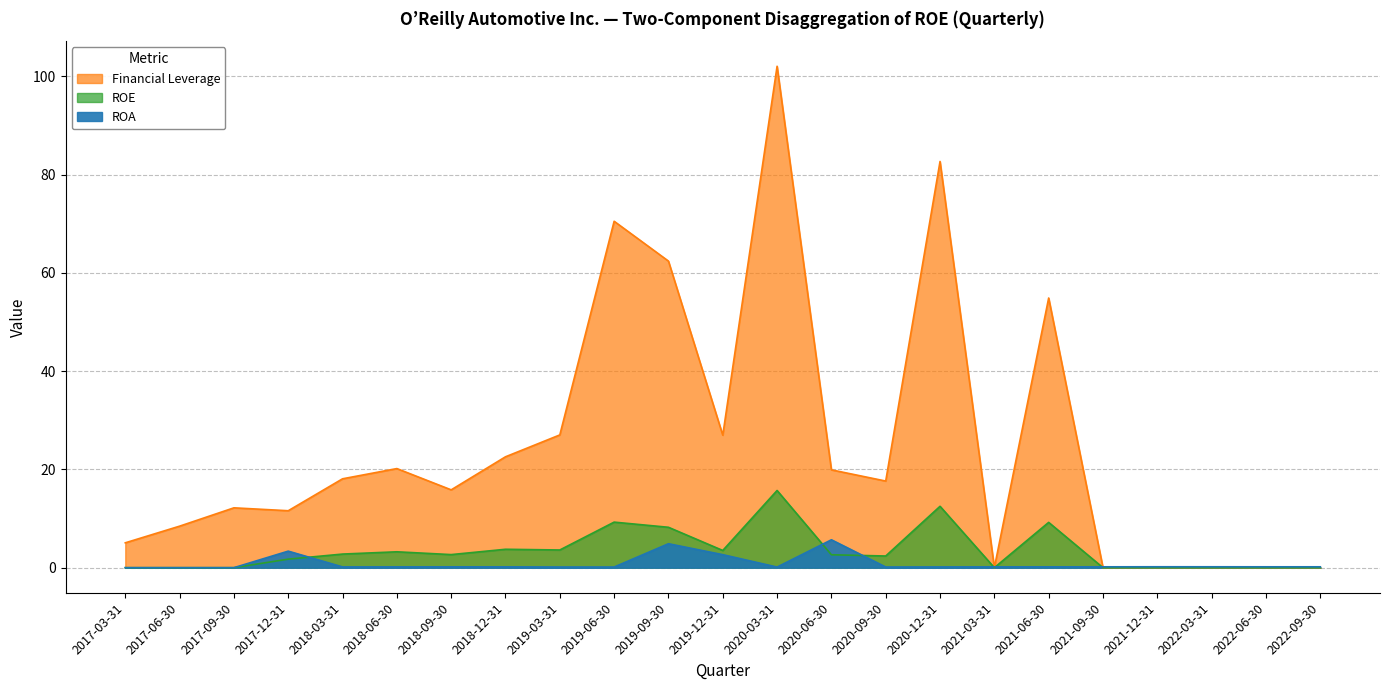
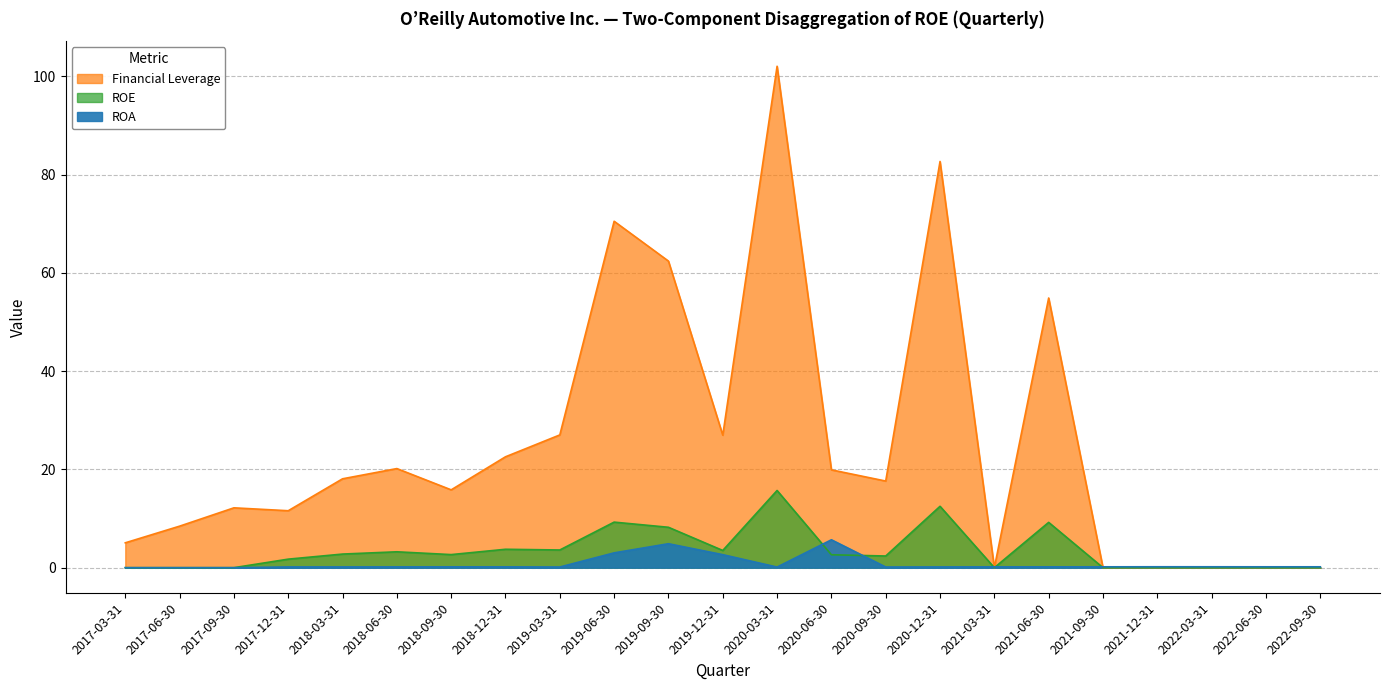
  {
    "Financial Leverage": {
      "2017-03-31": 5,
      "2017-06-30": 8,
      "2017-09-30": 12,
      "2017-12-31": 12,
      "2018-03-31": 18,
      "2018-06-30": 20,
      "2018-09-30": 16,
      "2018-12-31": 23,
      "2019-03-31": 27,
      "2019-06-30": 71,
      "2019-09-30": 62,
      "2019-12-31": 27,
      "2020-03-31": 102,
      "2020-06-30": 20,
      "2020-09-30": 18,
      "2020-12-31": 83,
      "2021-06-30": 55
    },
    "ROE": {
      "2017-12-31": 2,
      "2018-03-31": 3,
      "2018-06-30": 3,
      "2018-09-30": 3,
      "2018-12-31": 4,
      "2019-03-31": 4,
      "2019-06-30": 9,
      "2019-09-30": 8,
      "2019-12-31": 4,
      "2020-03-31": 16,
      "2020-06-30": 3,
      "2020-09-30": 2,
      "2020-12-31": 12,
      "2021-06-30": 9
    },
    "ROA": {
-     "2017-12-31": 3,
+     "2017-12-31": 0,
      "2018-03-31": 0,
      "2018-06-30": 0,
      "2018-09-30": 0,
      "2018-12-31": 0,
      "2019-03-31": 0,
-     "2019-06-30": 0,
+     "2019-06-30": 3,
      "2019-09-30": 5,
      "2019-12-31": 3,
      "2020-03-31": 0,
      "2020-06-30": 6,
      "2020-09-30": 0,
      "2020-12-31": 0,
      "2021-06-30": 0
    }
  }
